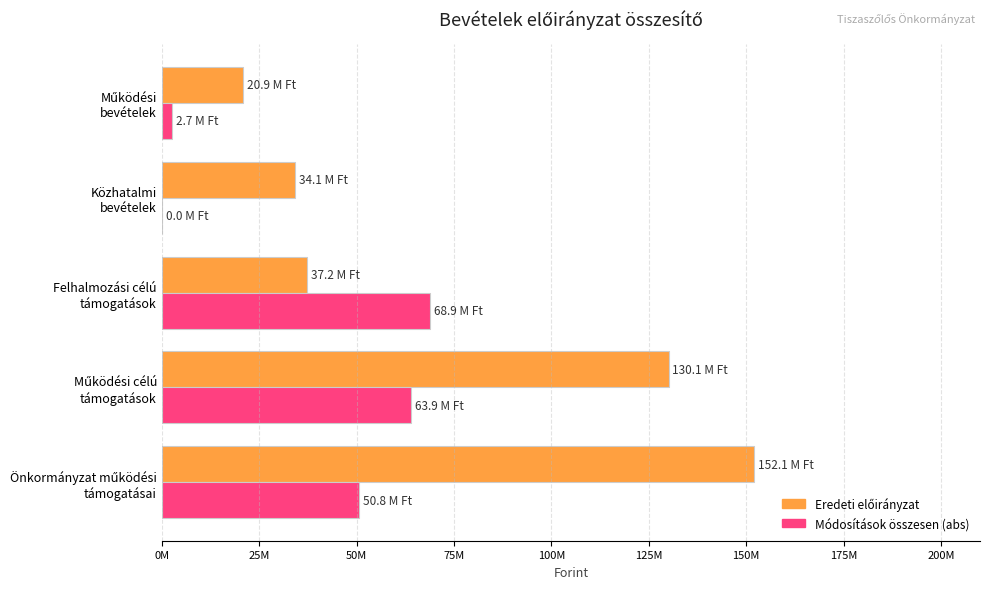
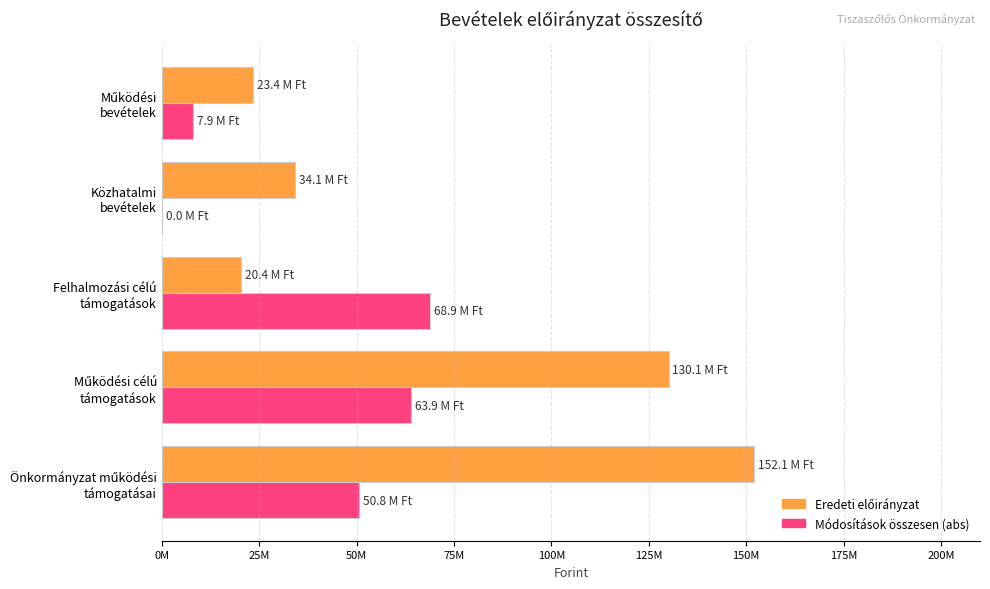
  {
    "Eredeti előirányzat": {
-     "Működési bevételek": 20.9,
-     "Felhalmozási célú támogatások": 37.2
+     "Működési bevételek": 23.4,
+     "Felhalmozási célú támogatások": 20.4
    },
    "Módosítások összesen (abs)": {
-     "Működési bevételek": 2.7,
+     "Működési bevételek": 7.9,
      "Közhatalmi bevételek": 0.0
    }
  }
